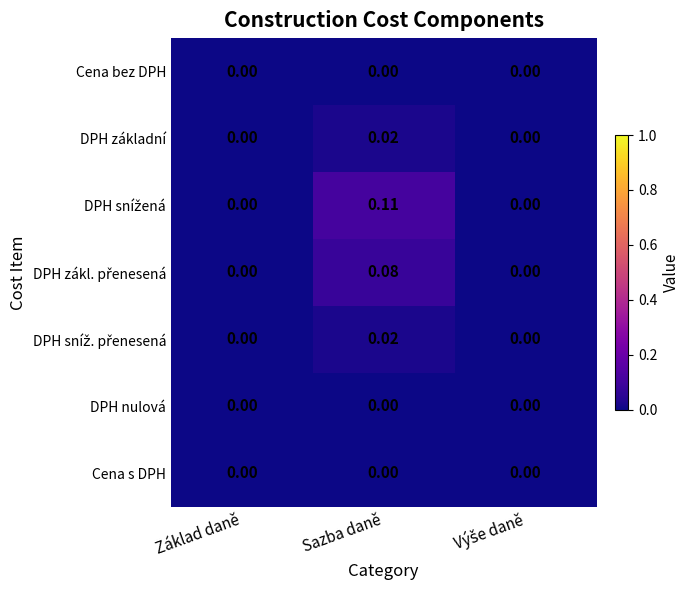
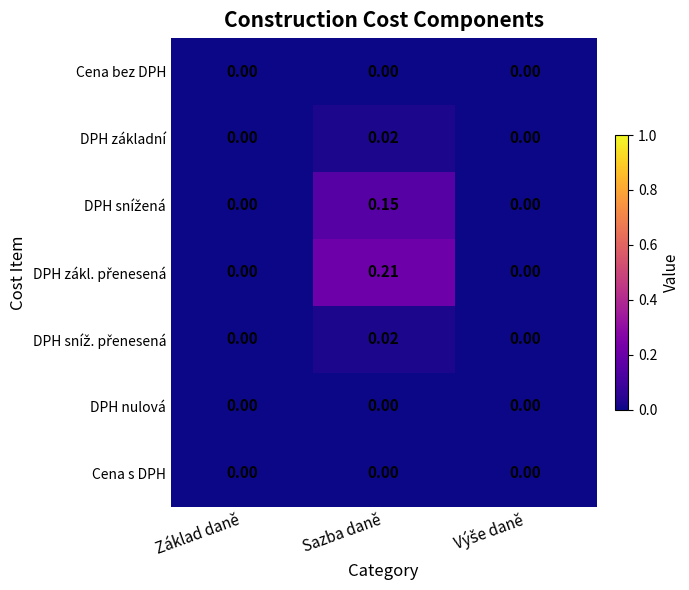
  {
    "Cena bez DPH": {
      "Základ daně": 0.00,
      "Sazba daně": 0.00,
      "Výše daně": 0.00
    },
    "DPH základní": {
      "Základ daně": 0.00,
      "Sazba daně": 0.02,
      "Výše daně": 0.00
    },
    "DPH snížená": {
      "Základ daně": 0.00,
-     "Sazba daně": 0.11,
+     "Sazba daně": 0.15,
      "Výše daně": 0.00
    },
    "DPH zákl. přenesená": {
      "Základ daně": 0.00,
-     "Sazba daně": 0.08,
+     "Sazba daně": 0.21,
      "Výše daně": 0.00
    },
    "DPH sníž. přenesená": {
      "Základ daně": 0.00,
      "Sazba daně": 0.02,
      "Výše daně": 0.00
    },
    "DPH nulová": {
      "Základ daně": 0.00,
      "Sazba daně": 0.00,
      "Výše daně": 0.00
    },
    "Cena s DPH": {
      "Základ daně": 0.00,
      "Sazba daně": 0.00,
      "Výše daně": 0.00
    }
  }
